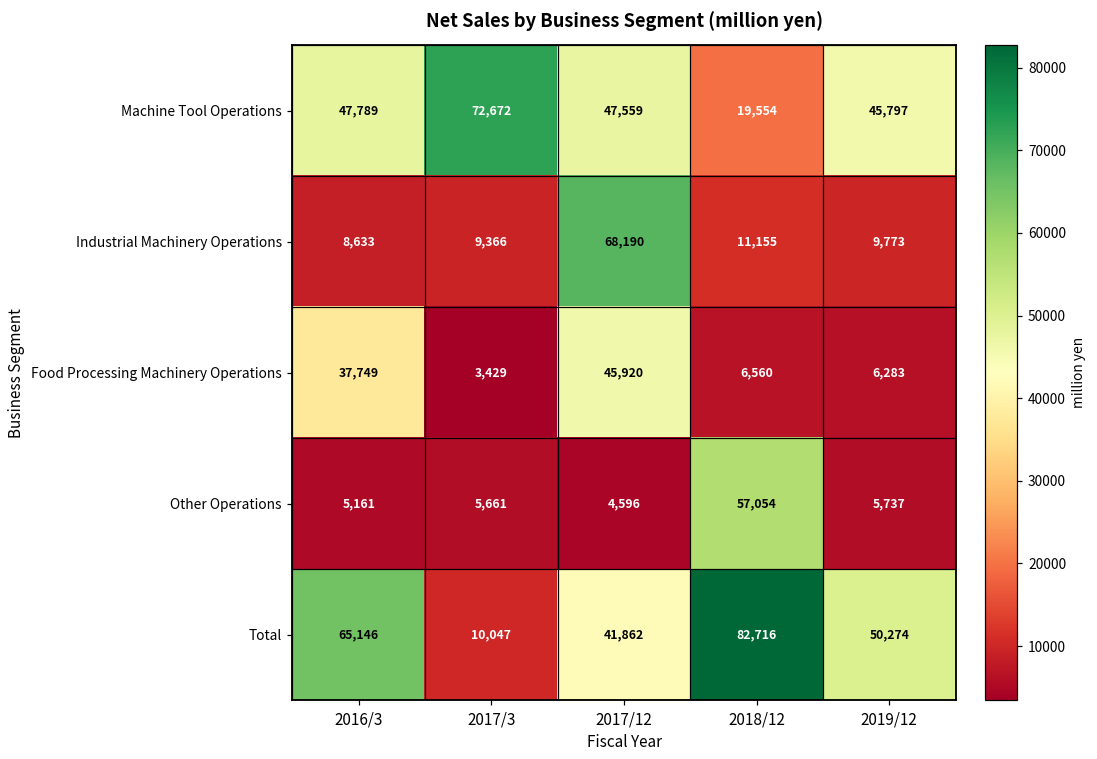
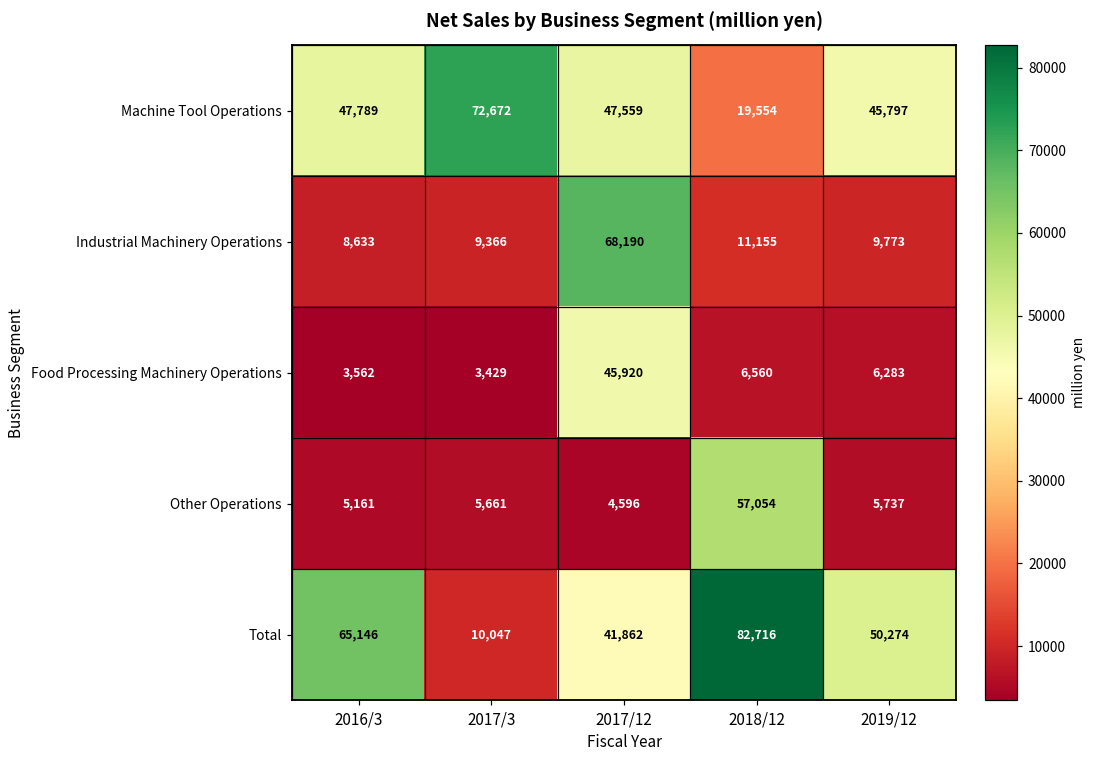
  {
    "Machine Tool Operations": {
      "2016/3": "47,789",
      "2017/3": "72,672",
      "2017/12": "47,559",
      "2018/12": "19,554",
      "2019/12": "45,797"
    },
    "Industrial Machinery Operations": {
      "2016/3": "8,633",
      "2017/3": "9,366",
      "2017/12": "68,190",
      "2018/12": "11,155",
      "2019/12": "9,773"
    },
    "Food Processing Machinery Operations": {
-     "2016/3": "37,749",
+     "2016/3": "3,562",
      "2017/3": "3,429",
      "2017/12": "45,920",
      "2018/12": "6,560",
      "2019/12": "6,283"
    },
    "Other Operations": {
      "2016/3": "5,161",
      "2017/3": "5,661",
      "2017/12": "4,596",
      "2018/12": "57,054",
      "2019/12": "5,737"
    },
    "Total": {
      "2016/3": "65,146",
      "2017/3": "10,047",
      "2017/12": "41,862",
      "2018/12": "82,716",
      "2019/12": "50,274"
    }
  }
